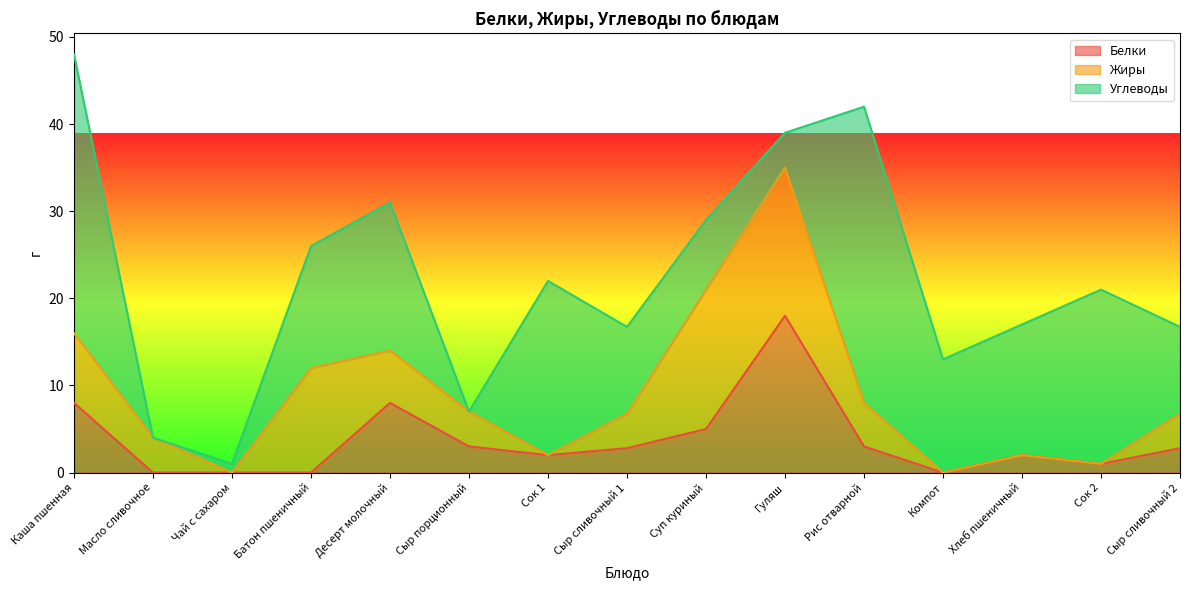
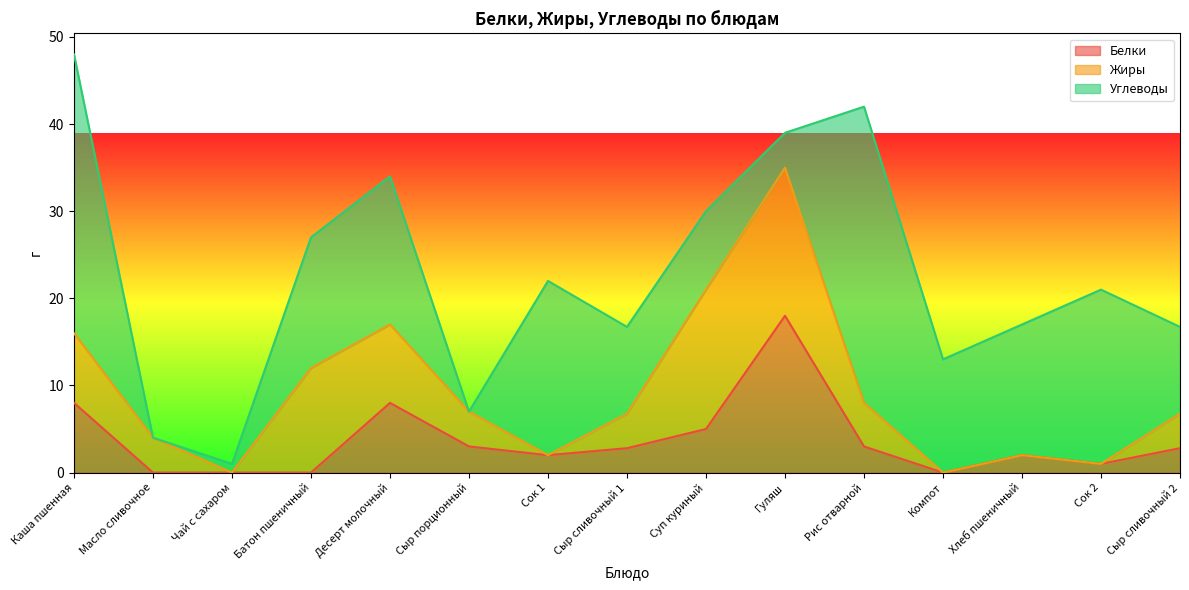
  {
    "Белки": {
      "Каша пшенная": 8,
      "Масло сливочное": 0,
      "Батон пшеничный": 0,
      "Десерт молочный": 8,
      "Сыр порционный": 3,
      "Сыр сливочный 1": 3,
      "Суп куриный": 5,
      "Гуляш": 18,
      "Рис отварной": 3,
      "Сыр сливочный 2": 3
    },
    "Жиры": {
      "Каша пшенная": 8,
      "Батон пшеничный": 12,
-     "Десерт молочный": 6,
+     "Десерт молочный": 9,
      "Сыр сливочный 1": 4,
      "Суп куриный": 16,
      "Гуляш": 17,
      "Рис отварной": 5,
      "Сыр сливочный 2": 4
    },
    "Углеводы": {
      "Каша пшенная": 32,
      "Чай с сахаром": 1,
-     "Батон пшеничный": 14,
+     "Батон пшеничный": 15,
      "Десерт молочный": 17,
      "Сок 1": 20,
      "Сыр сливочный 1": 10,
-     "Суп куриный": 8,
+     "Суп куриный": 9,
      "Гуляш": 4,
      "Рис отварной": 34,
      "Компот": 13,
      "Хлеб пшеничный": 15,
      "Сок 2": 20,
      "Сыр сливочный 2": 10
    }
  }
